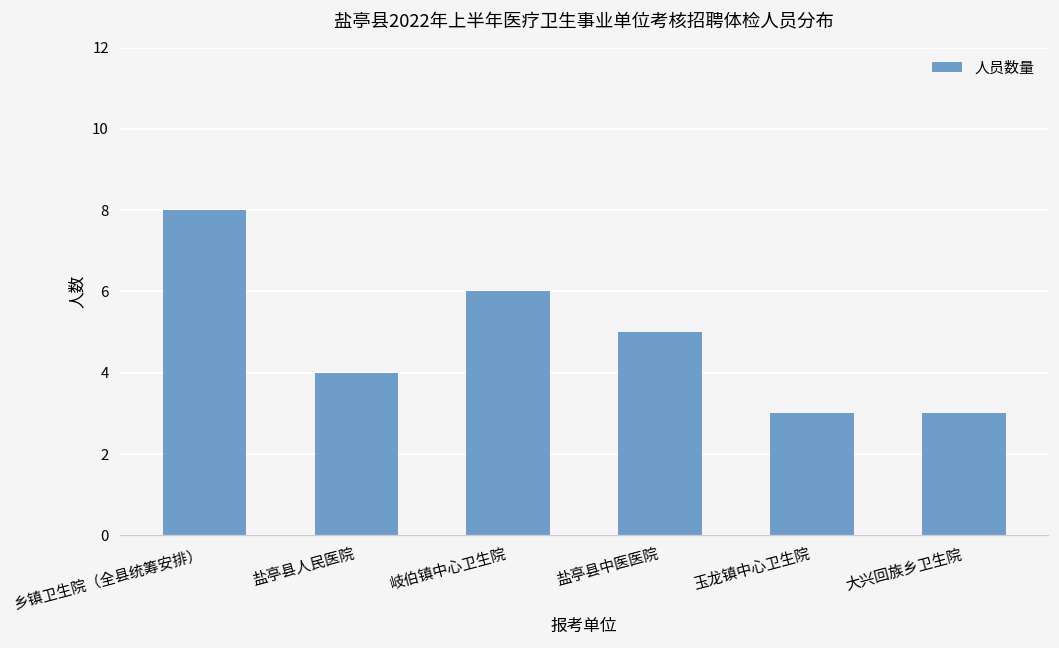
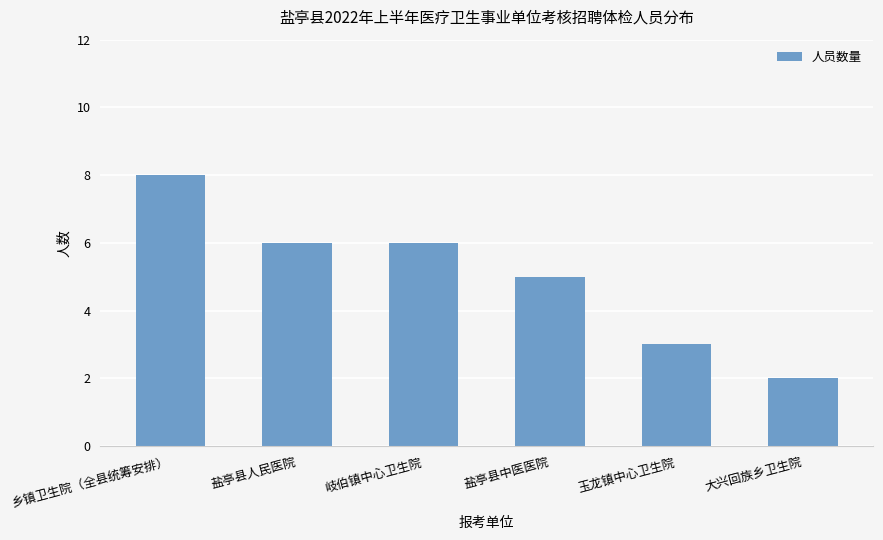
  {
    "乡镇卫生院（全县统筹安排）": 8,
-   "盐亭县人民医院": 4,
+   "盐亭县人民医院": 6,
    "岐伯镇中心卫生院": 6,
    "盐亭县中医医院": 5,
    "玉龙镇中心卫生院": 3,
-   "大兴回族乡卫生院": 3
+   "大兴回族乡卫生院": 2
  }
